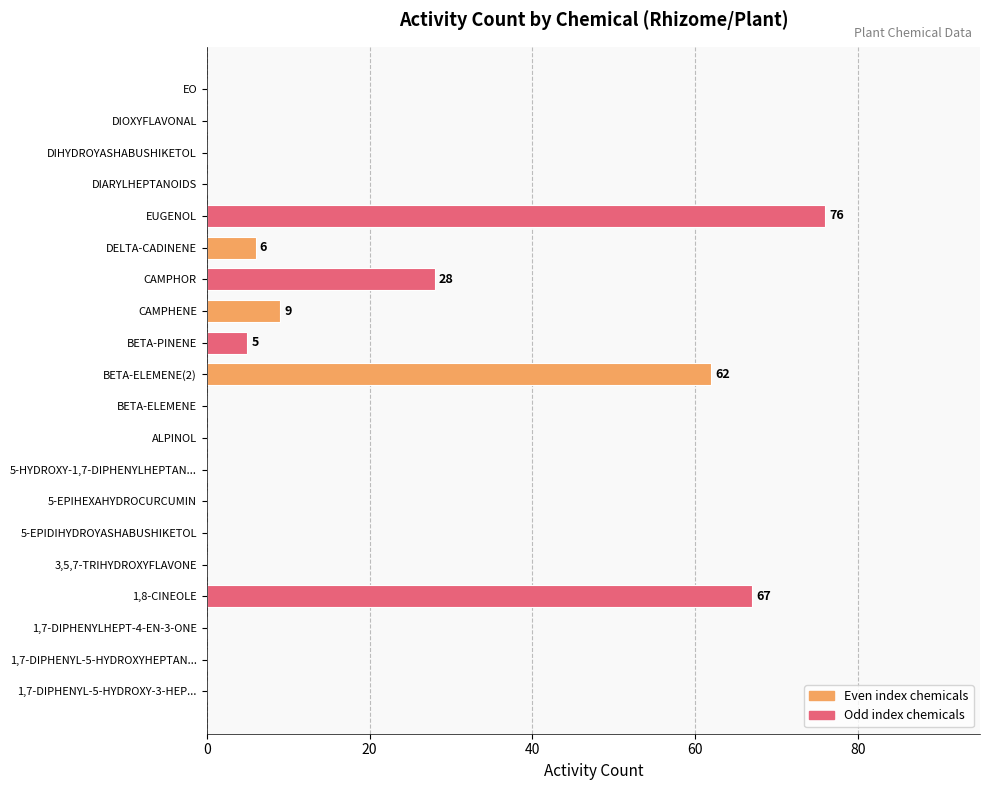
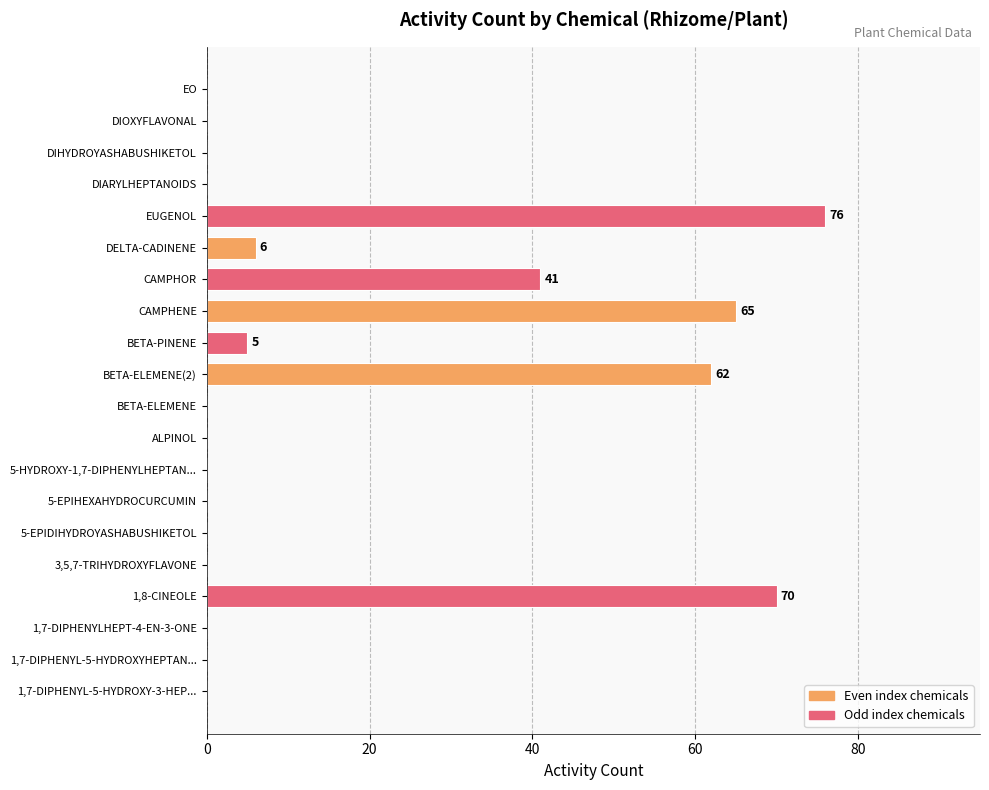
  {
    "EUGENOL": 76,
    "DELTA-CADINENE": 6,
-   "CAMPHOR": 28,
-   "CAMPHENE": 9,
+   "CAMPHOR": 41,
+   "CAMPHENE": 65,
    "BETA-PINENE": 5,
    "BETA-ELEMENE(2)": 62,
-   "1,8-CINEOLE": 67
+   "1,8-CINEOLE": 70
  }
